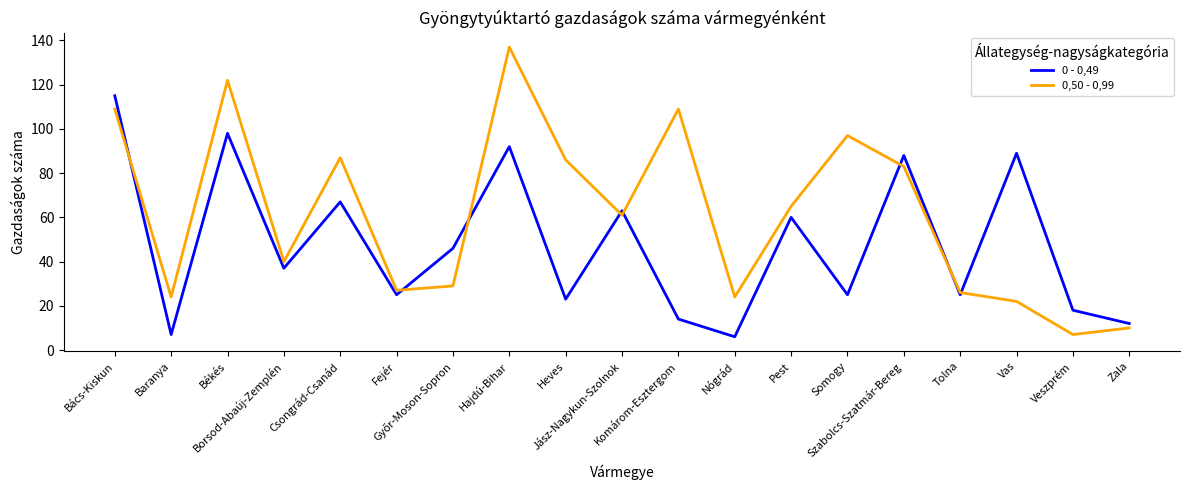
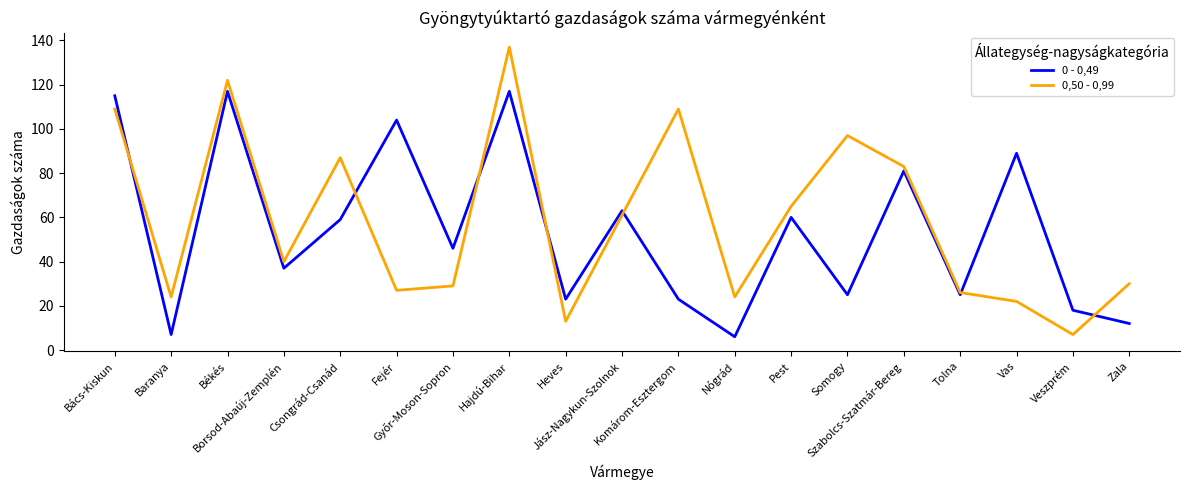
  {
    "0 - 0,49": {
      "Bács-Kiskun": 115,
      "Baranya": 7,
-     "Békés": 98,
+     "Békés": 117,
      "Borsod-Abaúj-Zemplén": 37,
-     "Csongrád-Csanád": 67,
-     "Fejér": 25,
+     "Csongrád-Csanád": 59,
+     "Fejér": 104,
      "Győr-Moson-Sopron": 46,
-     "Hajdú-Bihar": 92,
+     "Hajdú-Bihar": 117,
      "Heves": 23,
      "Jász-Nagykun-Szolnok": 63,
-     "Komárom-Esztergom": 14,
+     "Komárom-Esztergom": 23,
      "Nógrád": 6,
      "Pest": 60,
      "Somogy": 25,
-     "Szabolcs-Szatmár-Bereg": 88,
+     "Szabolcs-Szatmár-Bereg": 81,
      "Vas": 89,
      "Veszprém": 18,
      "Zala": 12
    },
    "0,50 - 0,99": {
      "Bács-Kiskun": 109,
      "Baranya": 24,
      "Békés": 122,
      "Borsod-Abaúj-Zemplén": 40,
      "Csongrád-Csanád": 87,
      "Fejér": 27,
      "Győr-Moson-Sopron": 29,
      "Hajdú-Bihar": 137,
-     "Heves": 86,
+     "Heves": 13,
      "Jász-Nagykun-Szolnok": 61,
      "Komárom-Esztergom": 109,
      "Nógrád": 24,
      "Pest": 65,
      "Somogy": 97,
      "Szabolcs-Szatmár-Bereg": 83,
      "Vas": 22,
      "Veszprém": 7,
-     "Zala": 10
+     "Zala": 30
    }
  }
